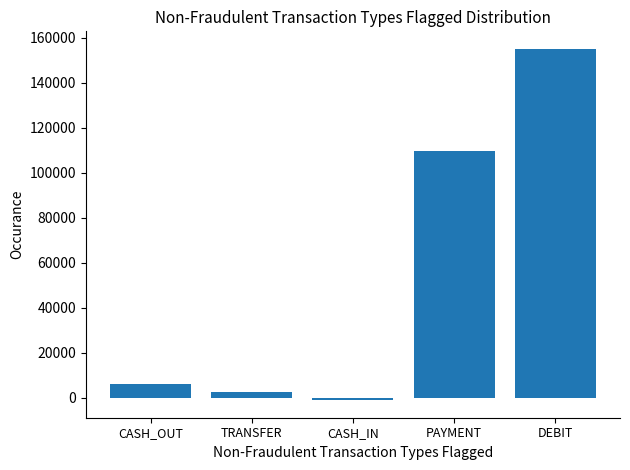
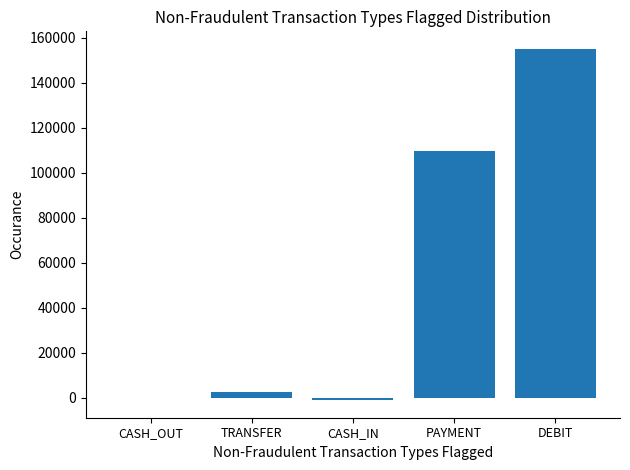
  {
-   "CASH_OUT": 6000,
+   "CASH_OUT": 0,
    "TRANSFER": 2000,
    "PAYMENT": 110000,
    "DEBIT": 155000
  }
